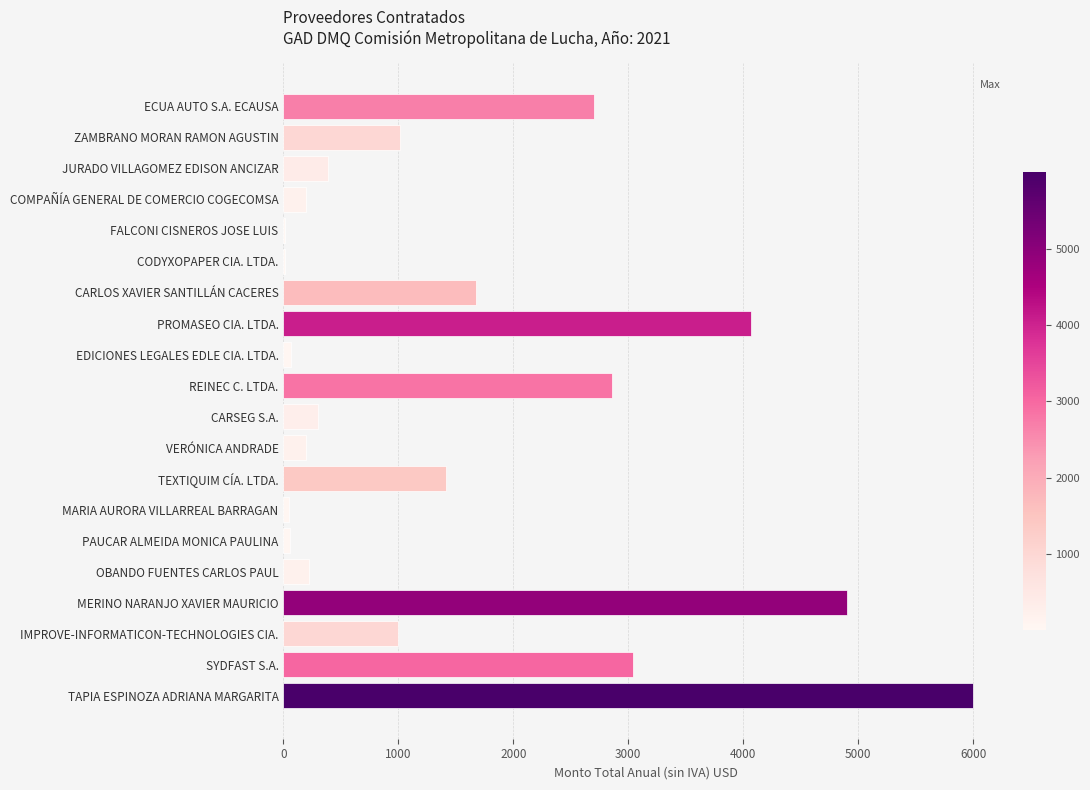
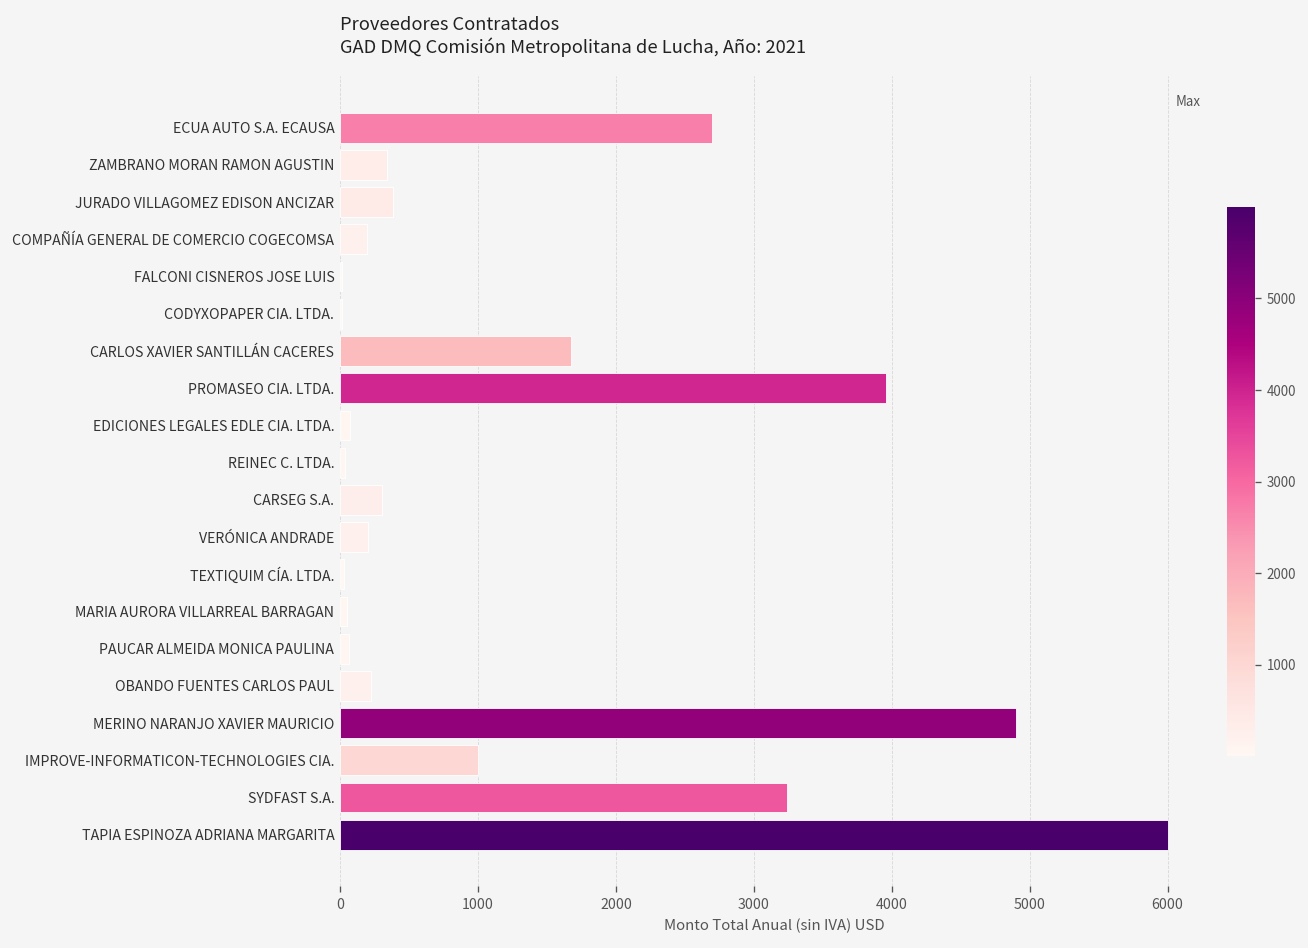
  {
    "ECUA AUTO S.A. ECAUSA": 2700,
-   "ZAMBRANO MORAN RAMON AGUSTIN": 1010,
+   "ZAMBRANO MORAN RAMON AGUSTIN": 340,
    "JURADO VILLAGOMEZ EDISON ANCIZAR": 390,
    "COMPAÑÍA GENERAL DE COMERCIO COGECOMSA": 200,
    "CARLOS XAVIER SANTILLÁN CACERES": 1670,
-   "PROMASEO CIA. LTDA.": 4060,
+   "PROMASEO CIA. LTDA.": 3960,
    "EDICIONES LEGALES EDLE CIA. LTDA.": 70,
-   "REINEC C. LTDA.": 2860,
+   "REINEC C. LTDA.": 30,
    "CARSEG S.A.": 300,
    "VERÓNICA ANDRADE": 200,
-   "TEXTIQUIM CÍA. LTDA.": 1410,
+   "TEXTIQUIM CÍA. LTDA.": 30,
    "MARIA AURORA VILLARREAL BARRAGAN": 50,
    "PAUCAR ALMEIDA MONICA PAULINA": 60,
    "OBANDO FUENTES CARLOS PAUL": 220,
    "MERINO NARANJO XAVIER MAURICIO": 4900,
    "IMPROVE-INFORMATICON-TECHNOLOGIES CIA.": 1000,
-   "SYDFAST S.A.": 3040,
+   "SYDFAST S.A.": 3240,
    "TAPIA ESPINOZA ADRIANA MARGARITA": 6000
  }
